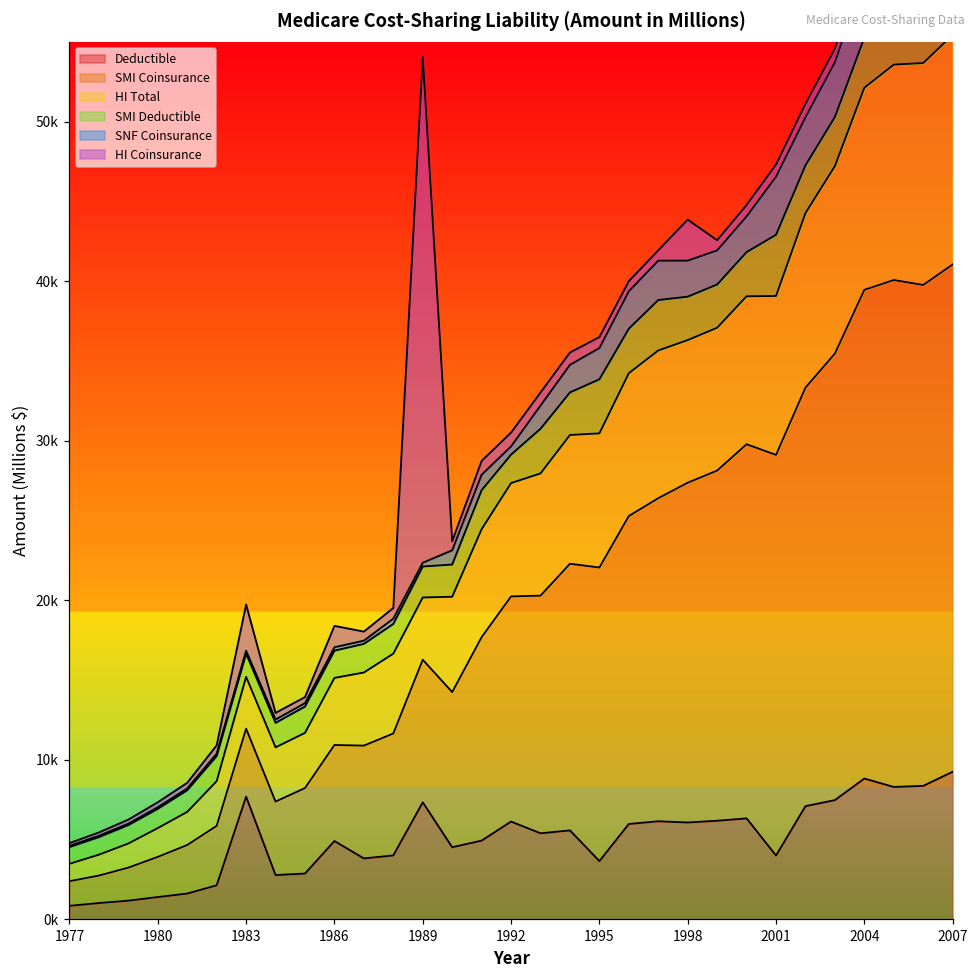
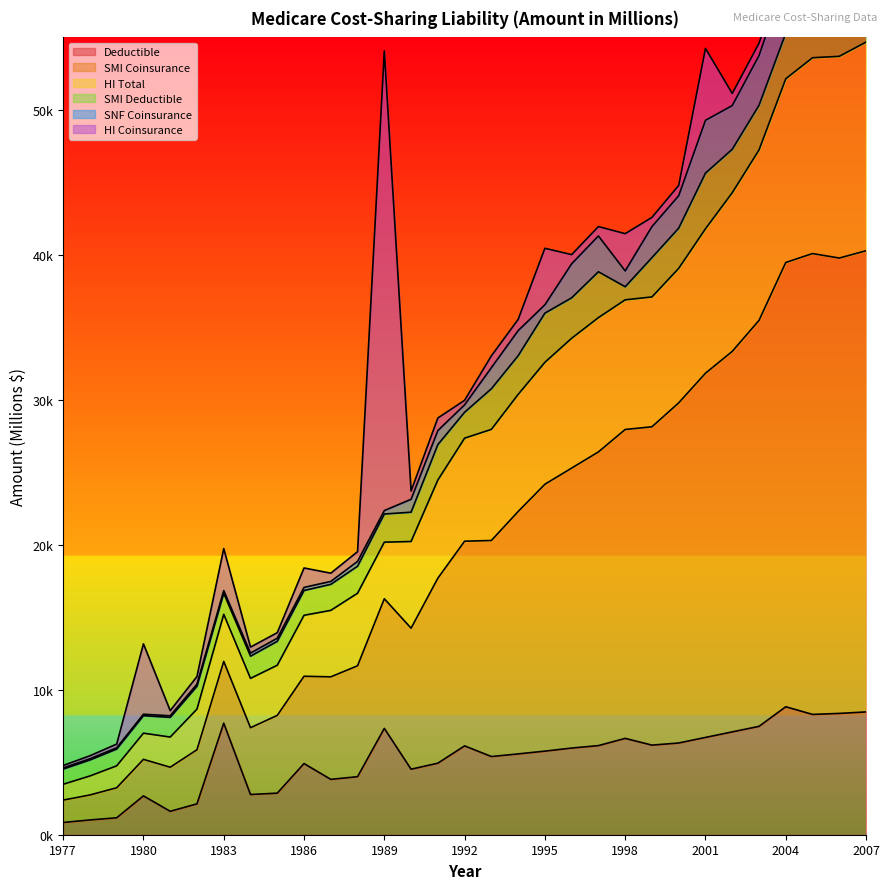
  {
    "Deductible": {
      "1977": 800,
-     "1980": 1400,
+     "1980": 2700,
      "1983": 7700,
      "1986": 4900,
      "1989": 7300,
      "1992": 6100,
-     "1995": 3700,
-     "1998": 6100,
-     "2001": 4000,
+     "1995": 5800,
+     "1998": 6600,
+     "2001": 6700,
      "2004": 8800,
-     "2007": 9300
+     "2007": 8500
    },
    "SMI Deductible": {
      "1983": 1500,
      "1986": 1700,
      "1989": 1900,
      "1992": 1800,
      "1995": 3400,
-     "1998": 2700,
+     "1998": 900,
      "2001": 3800
    },
    "SNF Coinsurance": {
      "1983": 200,
      "1986": 200,
      "1989": 200,
      "1992": 500,
-     "1995": 2000,
-     "1998": 2300,
+     "1995": 600,
+     "1998": 1100,
      "2001": 3600
    },
    "HI Coinsurance": {
-     "1980": 300,
+     "1980": 4900,
      "1983": 2900,
      "1986": 1300,
      "1989": 31700,
-     "1992": 900,
-     "1995": 700,
+     "1992": 300,
+     "1995": 3900,
      "1998": 2600,
-     "2001": 800
+     "2001": 5000
    }
  }
